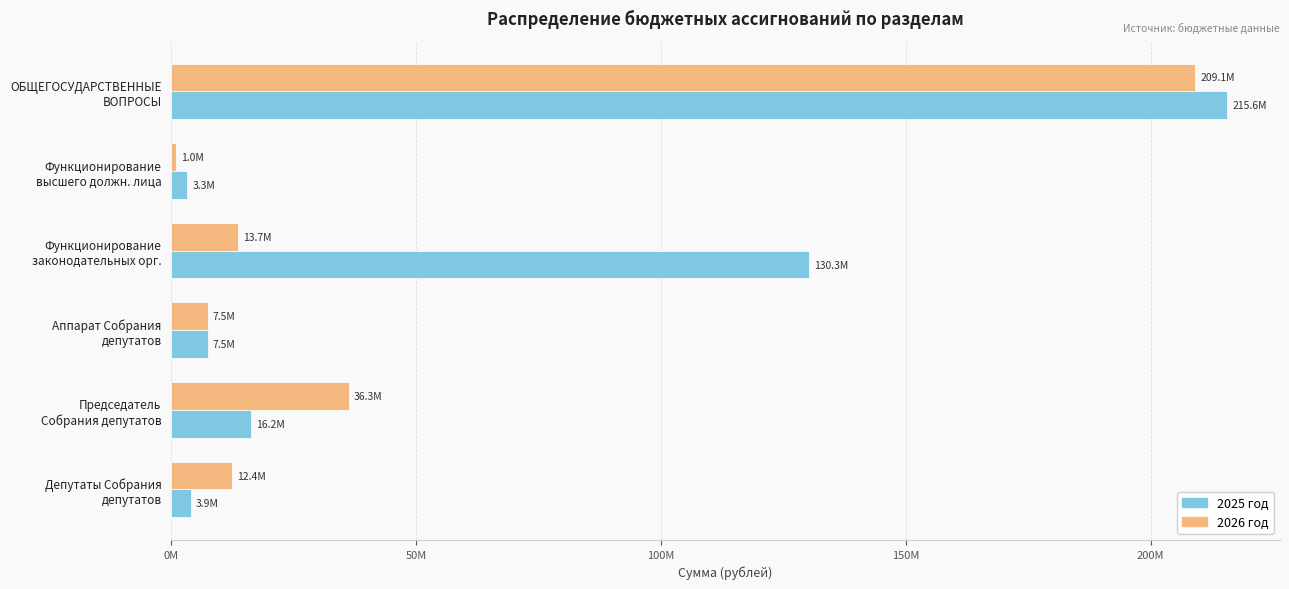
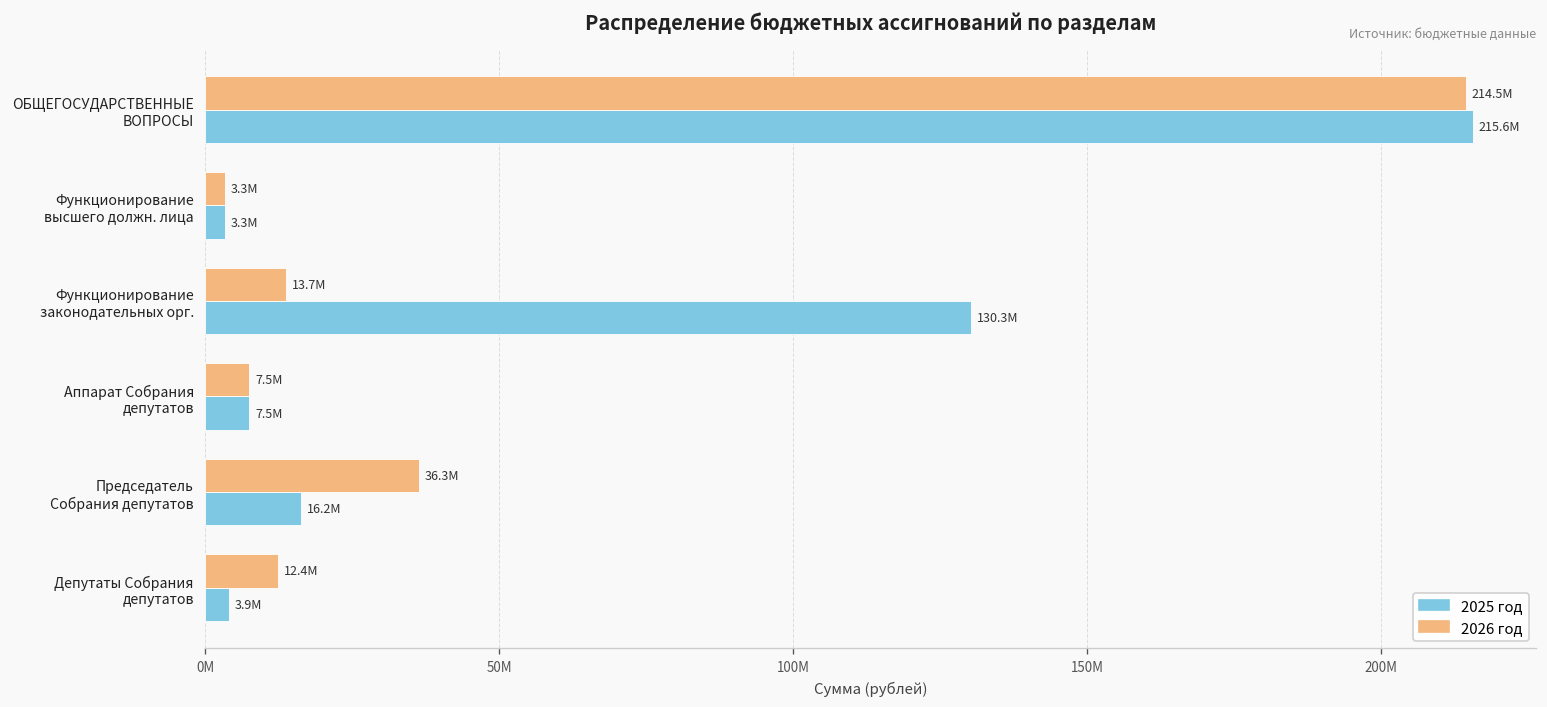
  {
    "2025 год": {
      "ОБЩЕГОСУДАРСТВЕННЫЕ ВОПРОСЫ": "215.6M",
      "Функционирование высшего должн. лица": "3.3M",
      "Функционирование законодательных орг.": "130.3M",
      "Аппарат Собрания депутатов": "7.5M",
      "Председатель Собрания депутатов": "16.2M",
      "Депутаты Собрания депутатов": "3.9M"
    },
    "2026 год": {
-     "ОБЩЕГОСУДАРСТВЕННЫЕ ВОПРОСЫ": "209.1M",
-     "Функционирование высшего должн. лица": "1.0M",
+     "ОБЩЕГОСУДАРСТВЕННЫЕ ВОПРОСЫ": "214.5M",
+     "Функционирование высшего должн. лица": "3.3M",
      "Функционирование законодательных орг.": "13.7M",
      "Аппарат Собрания депутатов": "7.5M",
      "Председатель Собрания депутатов": "36.3M",
      "Депутаты Собрания депутатов": "12.4M"
    }
  }
